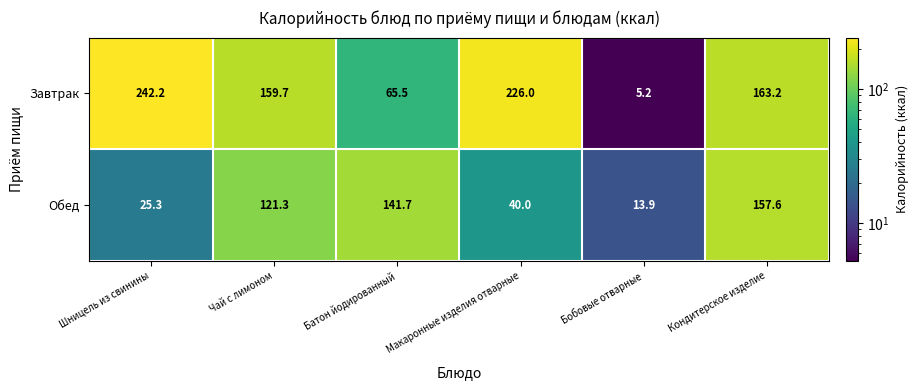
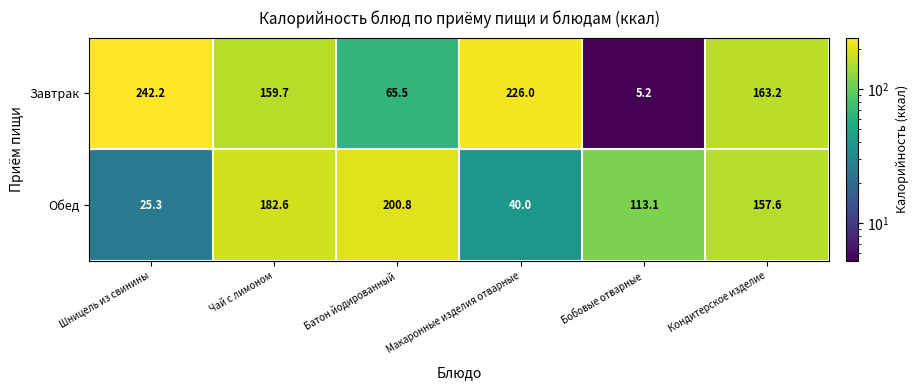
  {
    "Завтрак": {
      "Шницель из свинины": 242.2,
      "Чай с лимоном": 159.7,
      "Батон йодированный": 65.5,
      "Макаронные изделия отварные": 226.0,
      "Бобовые отварные": 5.2,
      "Кондитерское изделие": 163.2
    },
    "Обед": {
      "Шницель из свинины": 25.3,
-     "Чай с лимоном": 121.3,
-     "Батон йодированный": 141.7,
+     "Чай с лимоном": 182.6,
+     "Батон йодированный": 200.8,
      "Макаронные изделия отварные": 40.0,
-     "Бобовые отварные": 13.9,
+     "Бобовые отварные": 113.1,
      "Кондитерское изделие": 157.6
    }
  }
